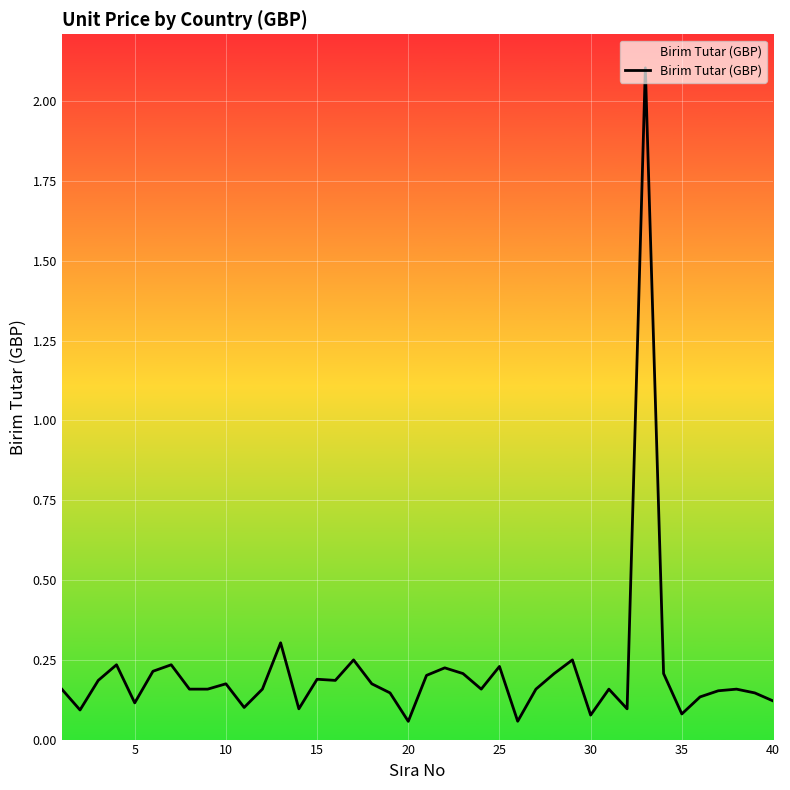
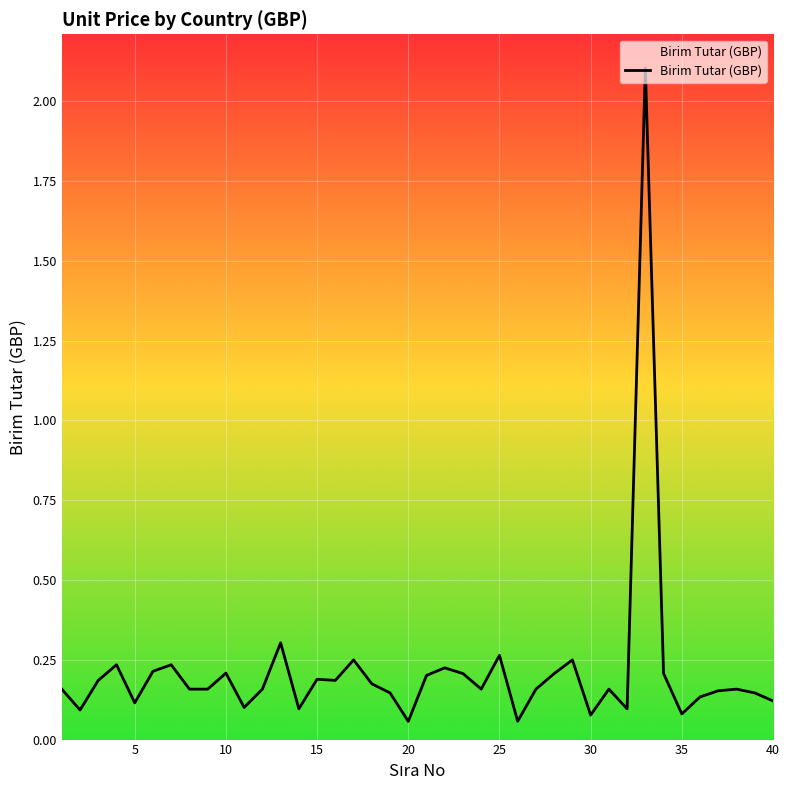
  {
    "5": 0.12,
-   "10": 0.17,
+   "10": 0.21,
    "15": 0.19,
    "20": 0.06,
-   "25": 0.23,
+   "25": 0.26,
    "30": 0.08,
    "35": 0.08,
    "40": 0.12
  }
